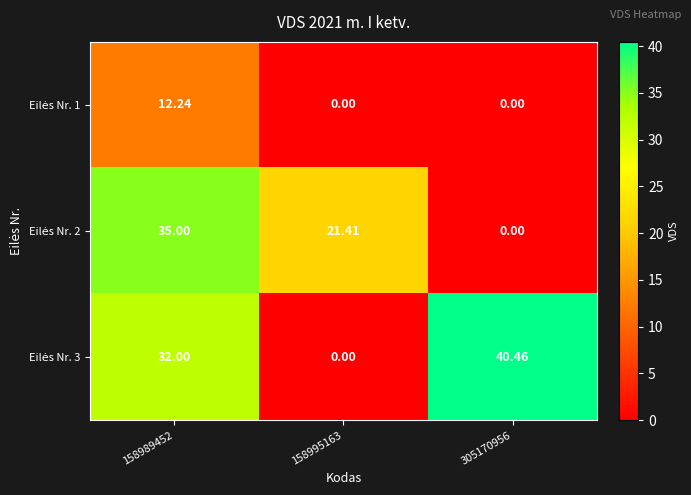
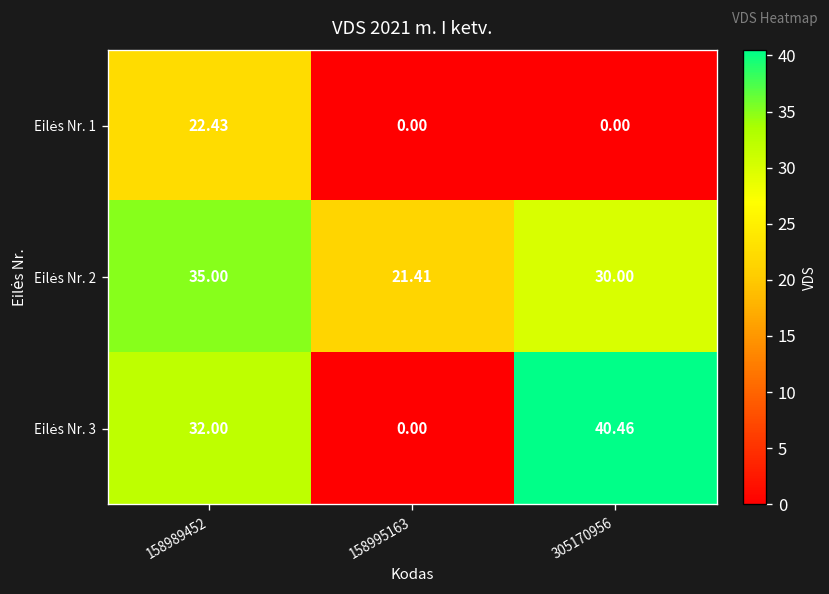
  {
    "Eilės Nr. 1": {
-     "158989452": 12.24,
+     "158989452": 22.43,
      "158995163": 0.00,
      "305170956": 0.00
    },
    "Eilės Nr. 2": {
      "158989452": 35.00,
      "158995163": 21.41,
-     "305170956": 0.00
+     "305170956": 30.00
    },
    "Eilės Nr. 3": {
      "158989452": 32.00,
      "158995163": 0.00,
      "305170956": 40.46
    }
  }
